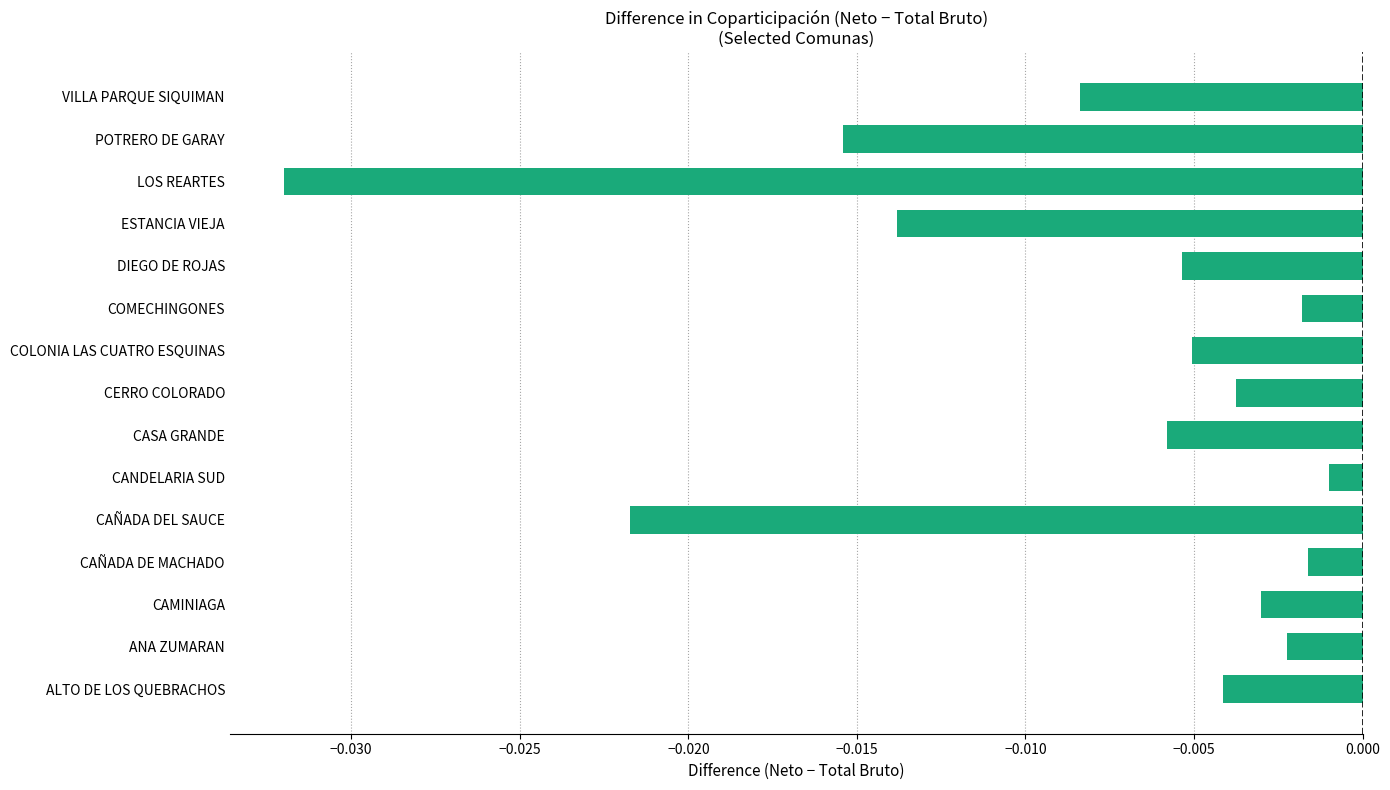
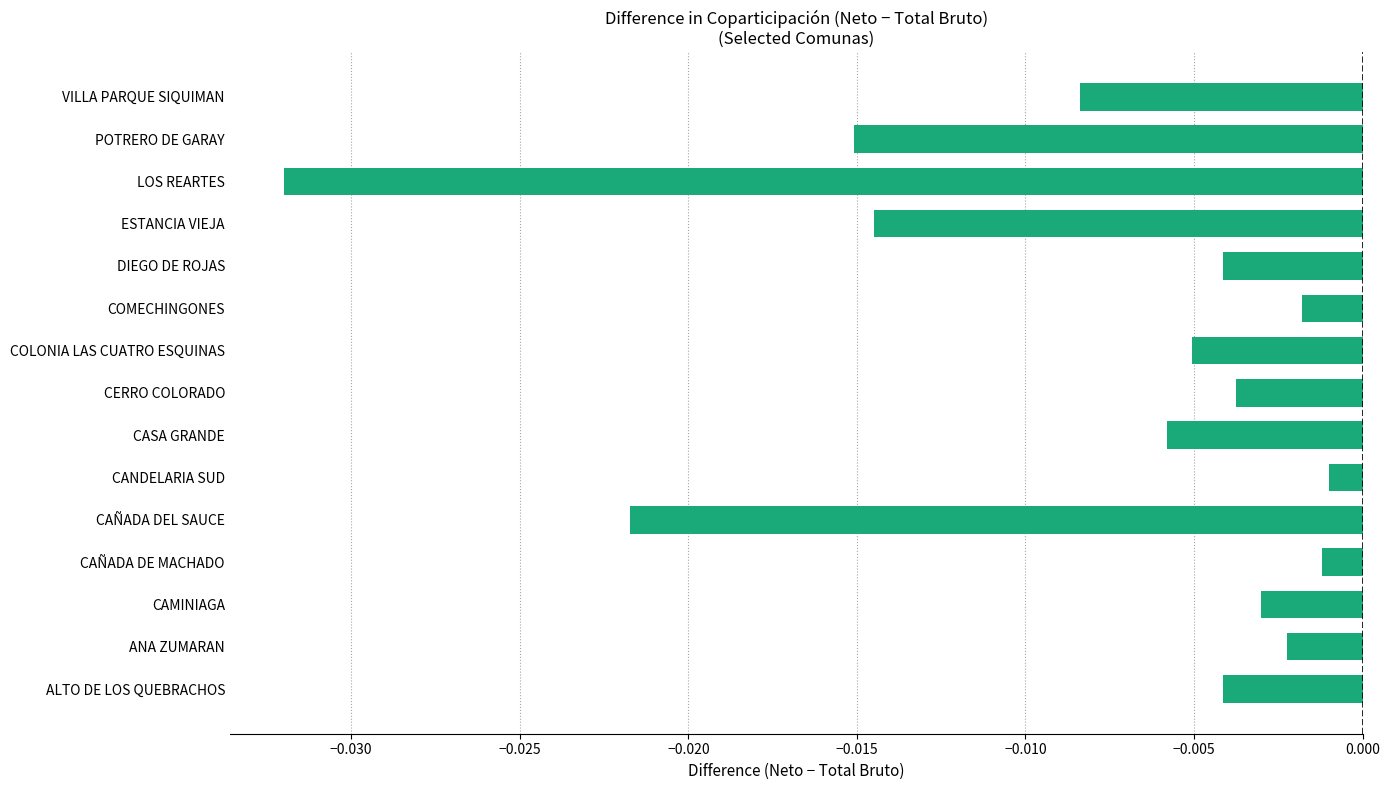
  {
    "VILLA PARQUE SIQUIMAN": -0.0084,
-   "POTRERO DE GARAY": -0.0154,
+   "POTRERO DE GARAY": -0.0151,
    "LOS REARTES": -0.0320,
-   "ESTANCIA VIEJA": -0.0138,
-   "DIEGO DE ROJAS": -0.0053,
+   "ESTANCIA VIEJA": -0.0145,
+   "DIEGO DE ROJAS": -0.0041,
    "COMECHINGONES": -0.0018,
    "COLONIA LAS CUATRO ESQUINAS": -0.0051,
    "CERRO COLORADO": -0.0037,
    "CASA GRANDE": -0.0058,
    "CANDELARIA SUD": -0.0010,
    "CAÑADA DEL SAUCE": -0.0217,
-   "CAÑADA DE MACHADO": -0.0016,
+   "CAÑADA DE MACHADO": -0.0012,
    "CAMINIAGA": -0.0030,
    "ANA ZUMARAN": -0.0022,
    "ALTO DE LOS QUEBRACHOS": -0.0041
  }
